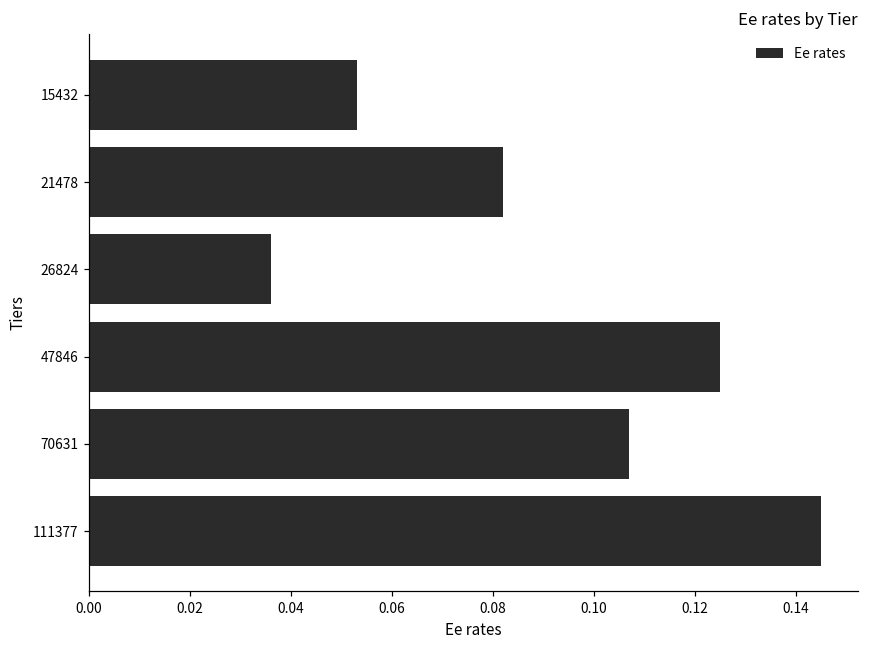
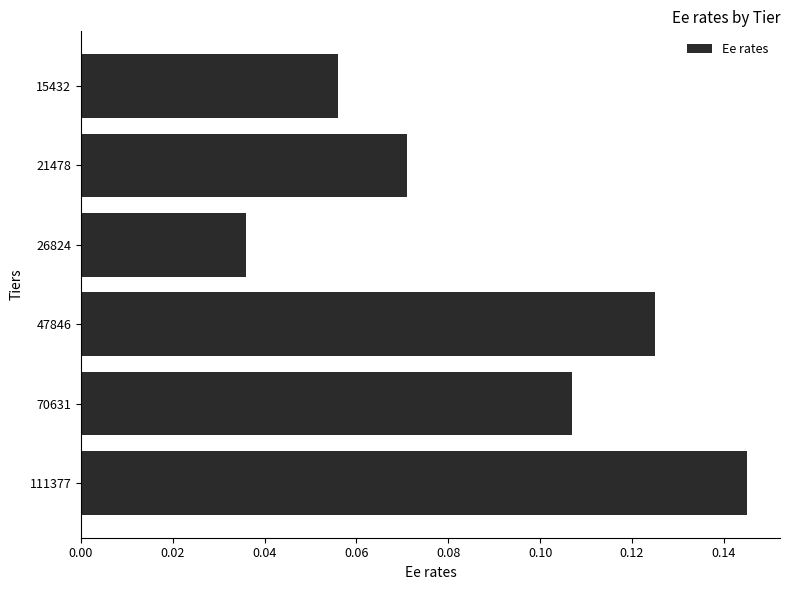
  {
-   "15432": 0.053,
-   "21478": 0.082,
+   "15432": 0.056,
+   "21478": 0.071,
    "26824": 0.036,
    "47846": 0.125,
    "70631": 0.107,
    "111377": 0.145
  }
